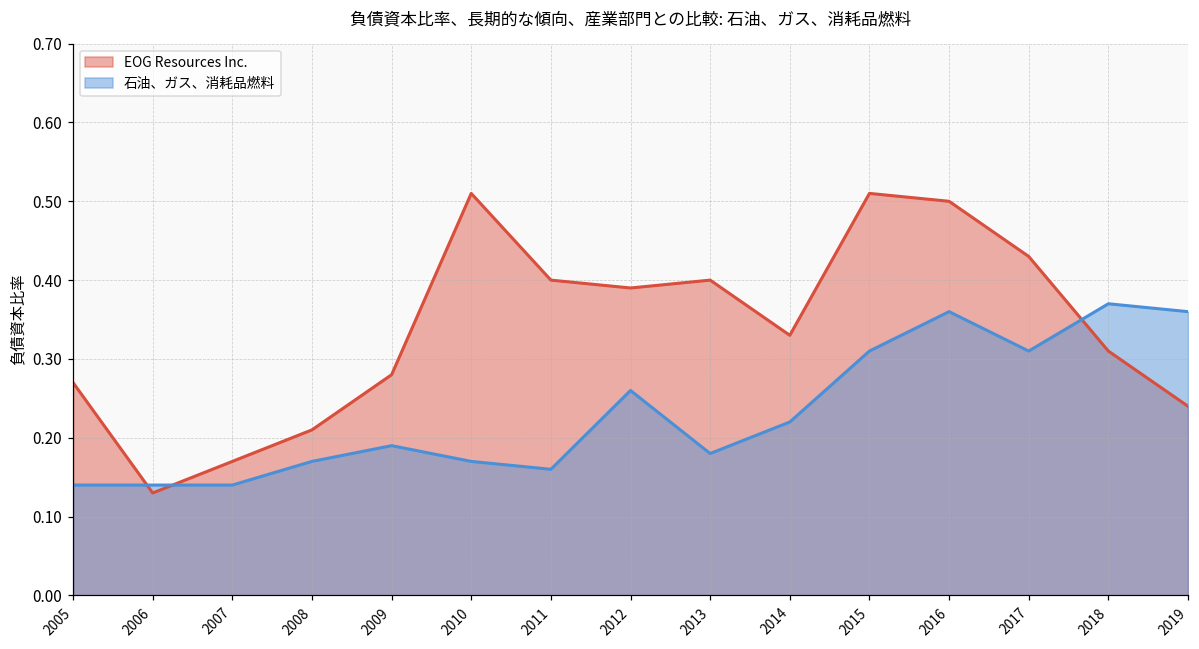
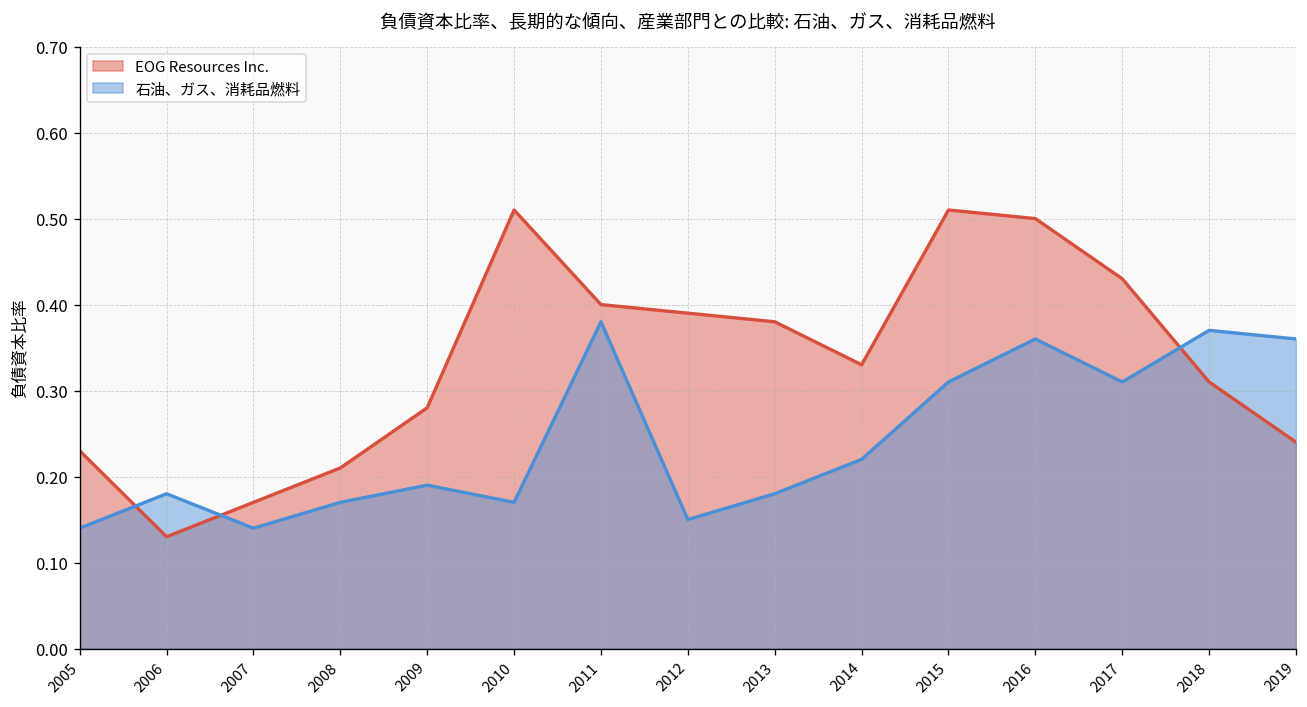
  {
    "EOG Resources Inc.": {
-     "2005": 0.27,
+     "2005": 0.23,
      "2006": 0.13,
      "2007": 0.17,
      "2008": 0.21,
      "2009": 0.28,
      "2010": 0.51,
      "2011": 0.40,
      "2012": 0.39,
-     "2013": 0.40,
+     "2013": 0.38,
      "2014": 0.33,
      "2015": 0.51,
      "2016": 0.50,
      "2017": 0.43,
      "2018": 0.31,
      "2019": 0.24
    },
    "石油、ガス、消耗品燃料": {
      "2005": 0.14,
-     "2006": 0.14,
+     "2006": 0.18,
      "2007": 0.14,
      "2008": 0.17,
      "2009": 0.19,
      "2010": 0.17,
-     "2011": 0.16,
-     "2012": 0.26,
+     "2011": 0.38,
+     "2012": 0.15,
      "2013": 0.18,
      "2014": 0.22,
      "2015": 0.31,
      "2016": 0.36,
      "2017": 0.31,
      "2018": 0.37,
      "2019": 0.36
    }
  }
